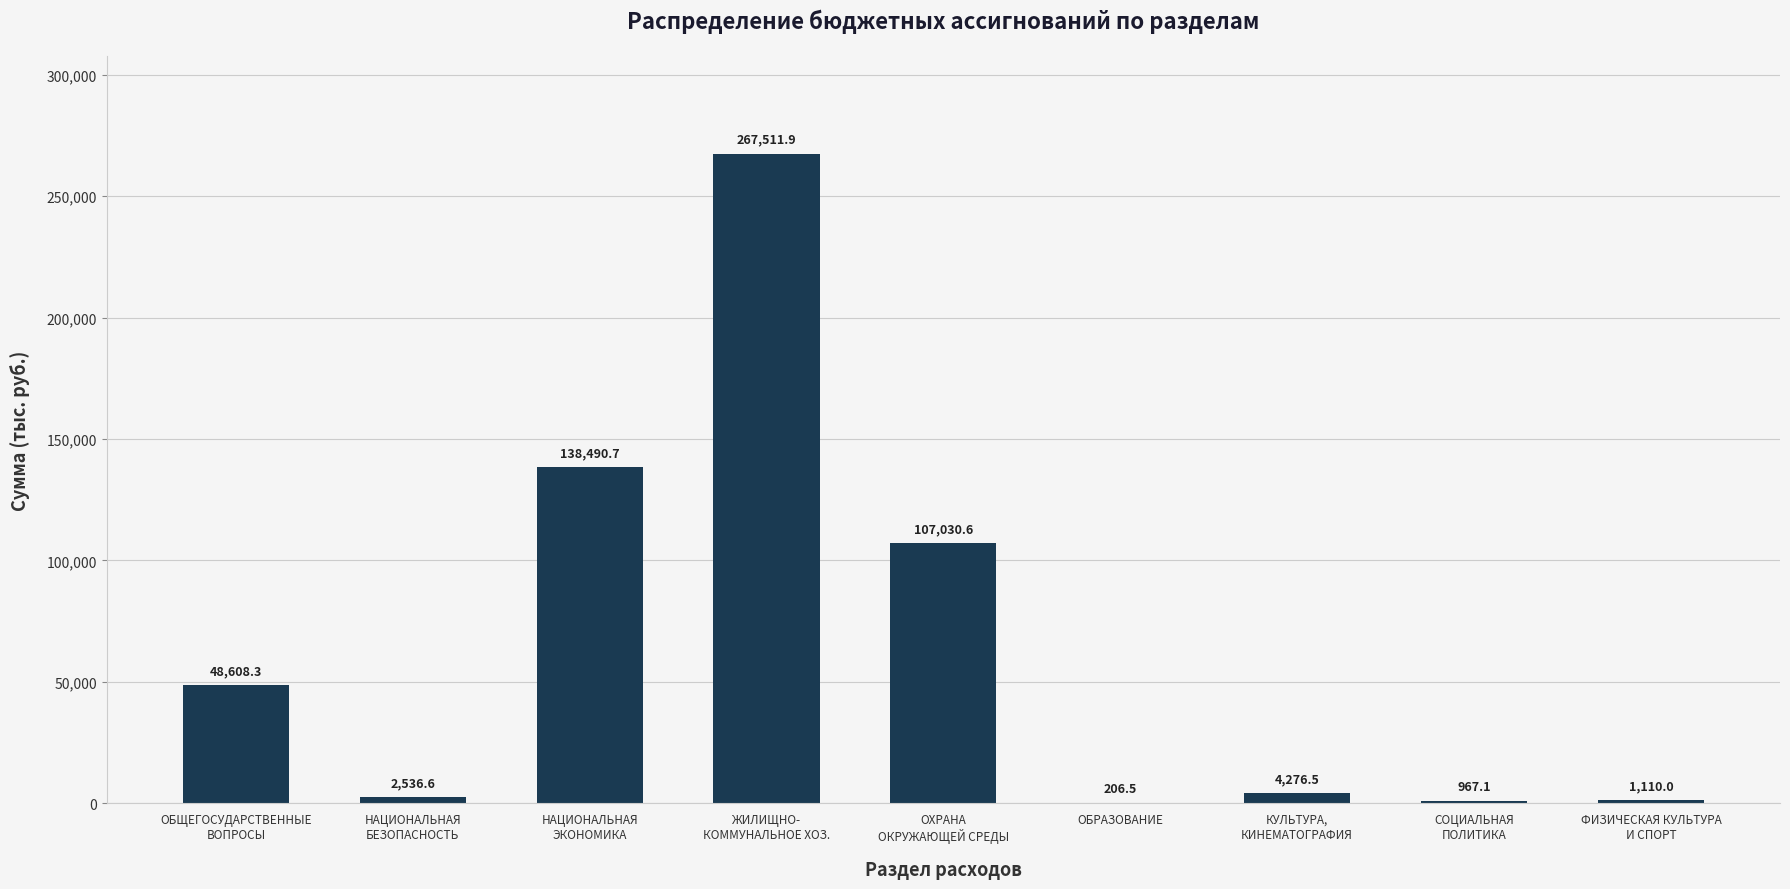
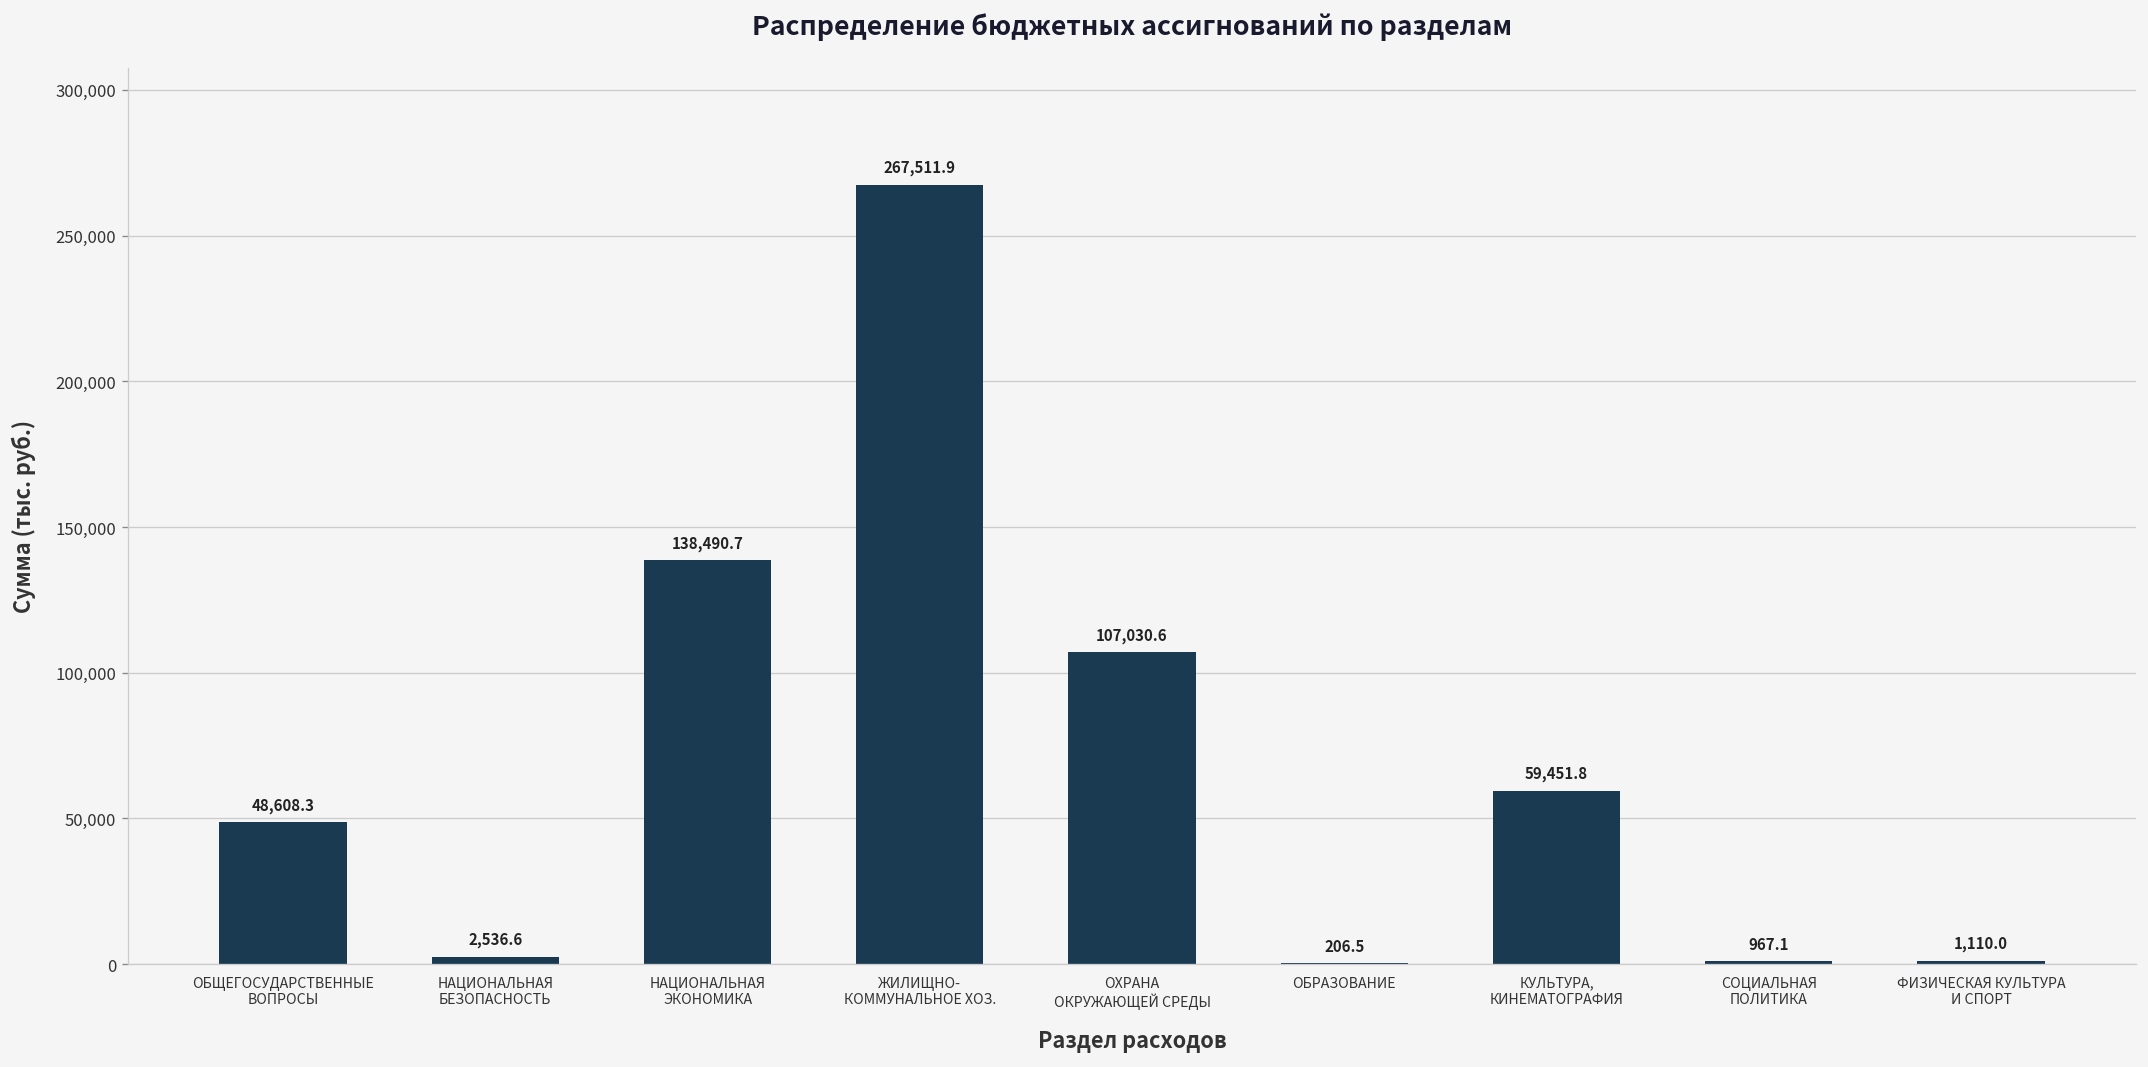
  {
    "ОБЩЕГОСУДАРСТВЕННЫЕ ВОПРОСЫ": "48,608.3",
    "НАЦИОНАЛЬНАЯ БЕЗОПАСНОСТЬ": "2,536.6",
    "НАЦИОНАЛЬНАЯ ЭКОНОМИКА": "138,490.7",
    "ЖИЛИЩНО- КОММУНАЛЬНОЕ ХОЗ.": "267,511.9",
    "ОХРАНА ОКРУЖАЮЩЕЙ СРЕДЫ": "107,030.6",
    "ОБРАЗОВАНИЕ": "206.5",
-   "КУЛЬТУРА, КИНЕМАТОГРАФИЯ": "4,276.5",
+   "КУЛЬТУРА, КИНЕМАТОГРАФИЯ": "59,451.8",
    "СОЦИАЛЬНАЯ ПОЛИТИКА": "967.1",
    "ФИЗИЧЕСКАЯ КУЛЬТУРА И СПОРТ": "1,110.0"
  }
